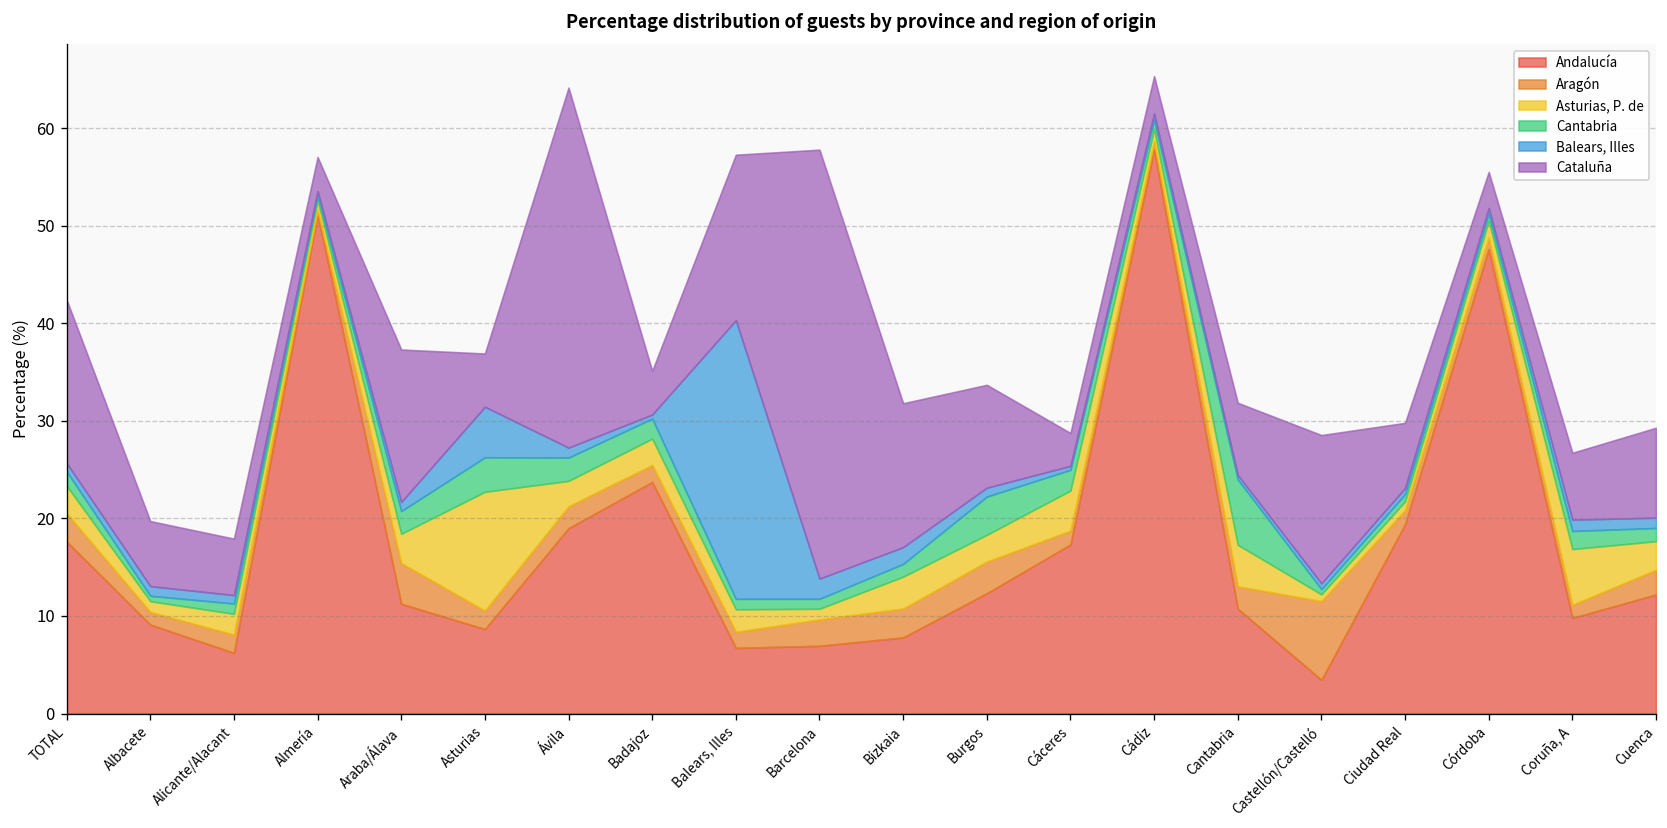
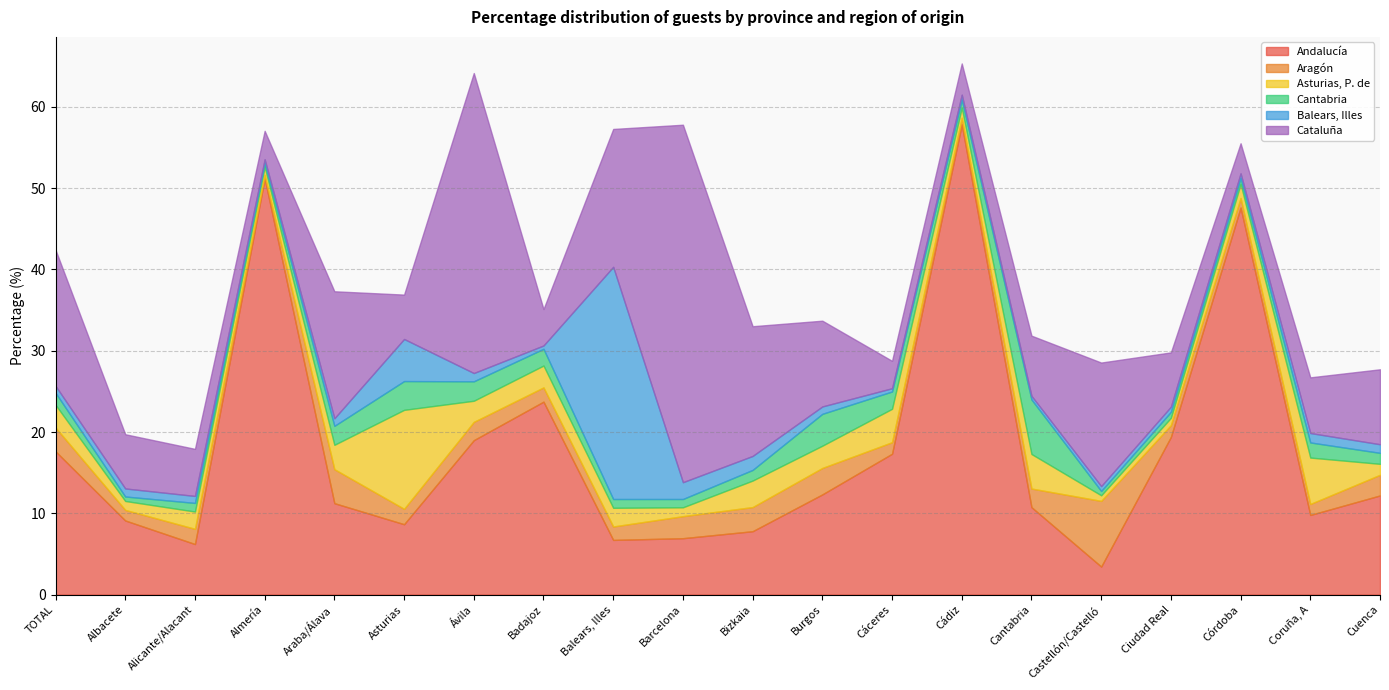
  {
    "Asturias, P. de": {
      "TOTAL": 3,
      "Albacete": 1,
      "Alicante/Alacant": 2,
      "Almería": 1,
      "Araba/Álava": 3,
      "Asturias": 12,
      "Ávila": 3,
      "Badajoz": 3,
      "Balears, Illes": 2,
      "Barcelona": 1,
      "Bizkaia": 3,
      "Burgos": 3,
      "Cáceres": 4,
      "Cádiz": 1,
      "Cantabria": 4,
      "Castellón/Castelló": 1,
      "Ciudad Real": 1,
      "Córdoba": 2,
      "Coruña, A": 6,
-     "Cuenca": 3
+     "Cuenca": 1
    },
    "Cantabria": {
      "TOTAL": 1,
      "Albacete": 1,
      "Alicante/Alacant": 1,
      "Almería": 1,
      "Araba/Álava": 2,
      "Asturias": 4,
      "Ávila": 2,
      "Badajoz": 2,
      "Balears, Illes": 1,
      "Barcelona": 1,
      "Bizkaia": 1,
      "Burgos": 4,
      "Cáceres": 2,
      "Cádiz": 1,
      "Cantabria": 7,
      "Castellón/Castelló": 1,
      "Ciudad Real": 1,
      "Córdoba": 1,
      "Coruña, A": 2,
      "Cuenca": 1
    },
    "Balears, Illes": {
      "TOTAL": 1,
      "Albacete": 1,
      "Alicante/Alacant": 1,
      "Almería": 0,
      "Araba/Álava": 1,
      "Asturias": 5,
      "Ávila": 1,
      "Badajoz": 0,
      "Balears, Illes": 29,
      "Barcelona": 2,
      "Bizkaia": 2,
      "Burgos": 1,
      "Cáceres": 0,
      "Cádiz": 1,
      "Cantabria": 0,
      "Castellón/Castelló": 1,
      "Ciudad Real": 1,
      "Córdoba": 1,
      "Coruña, A": 1,
      "Cuenca": 1
    },
    "Cataluña": {
      "TOTAL": 17,
      "Albacete": 7,
      "Alicante/Alacant": 6,
      "Almería": 4,
      "Araba/Álava": 16,
      "Asturias": 5,
      "Ávila": 37,
      "Badajoz": 4,
      "Balears, Illes": 17,
      "Barcelona": 44,
-     "Bizkaia": 15,
+     "Bizkaia": 16,
      "Burgos": 11,
      "Cáceres": 3,
      "Cádiz": 4,
      "Cantabria": 7,
      "Castellón/Castelló": 15,
      "Ciudad Real": 7,
      "Córdoba": 4,
      "Coruña, A": 7,
      "Cuenca": 9
    }
  }
